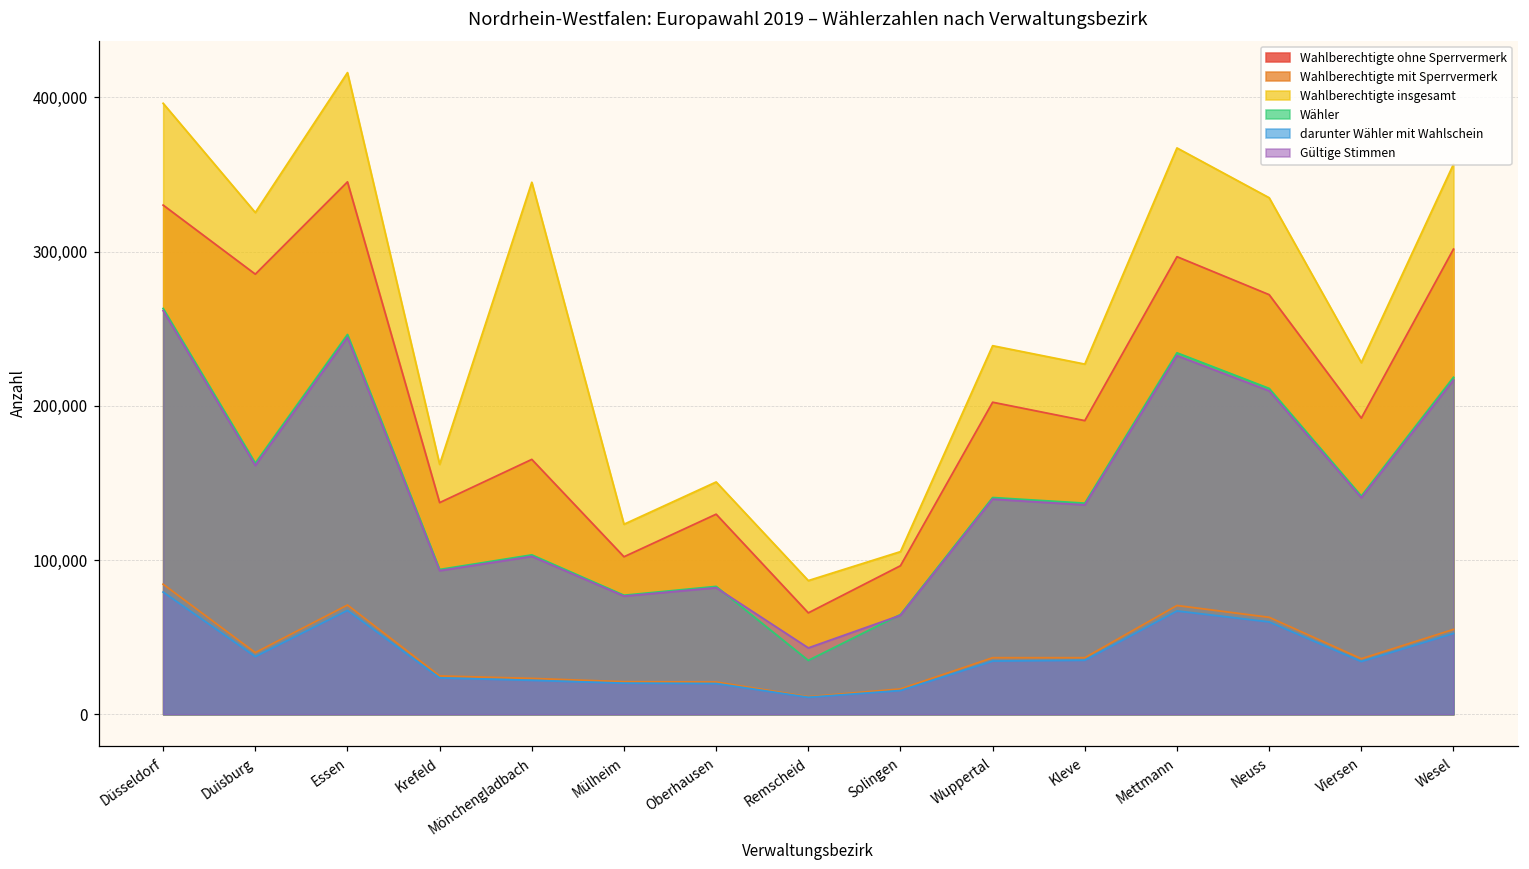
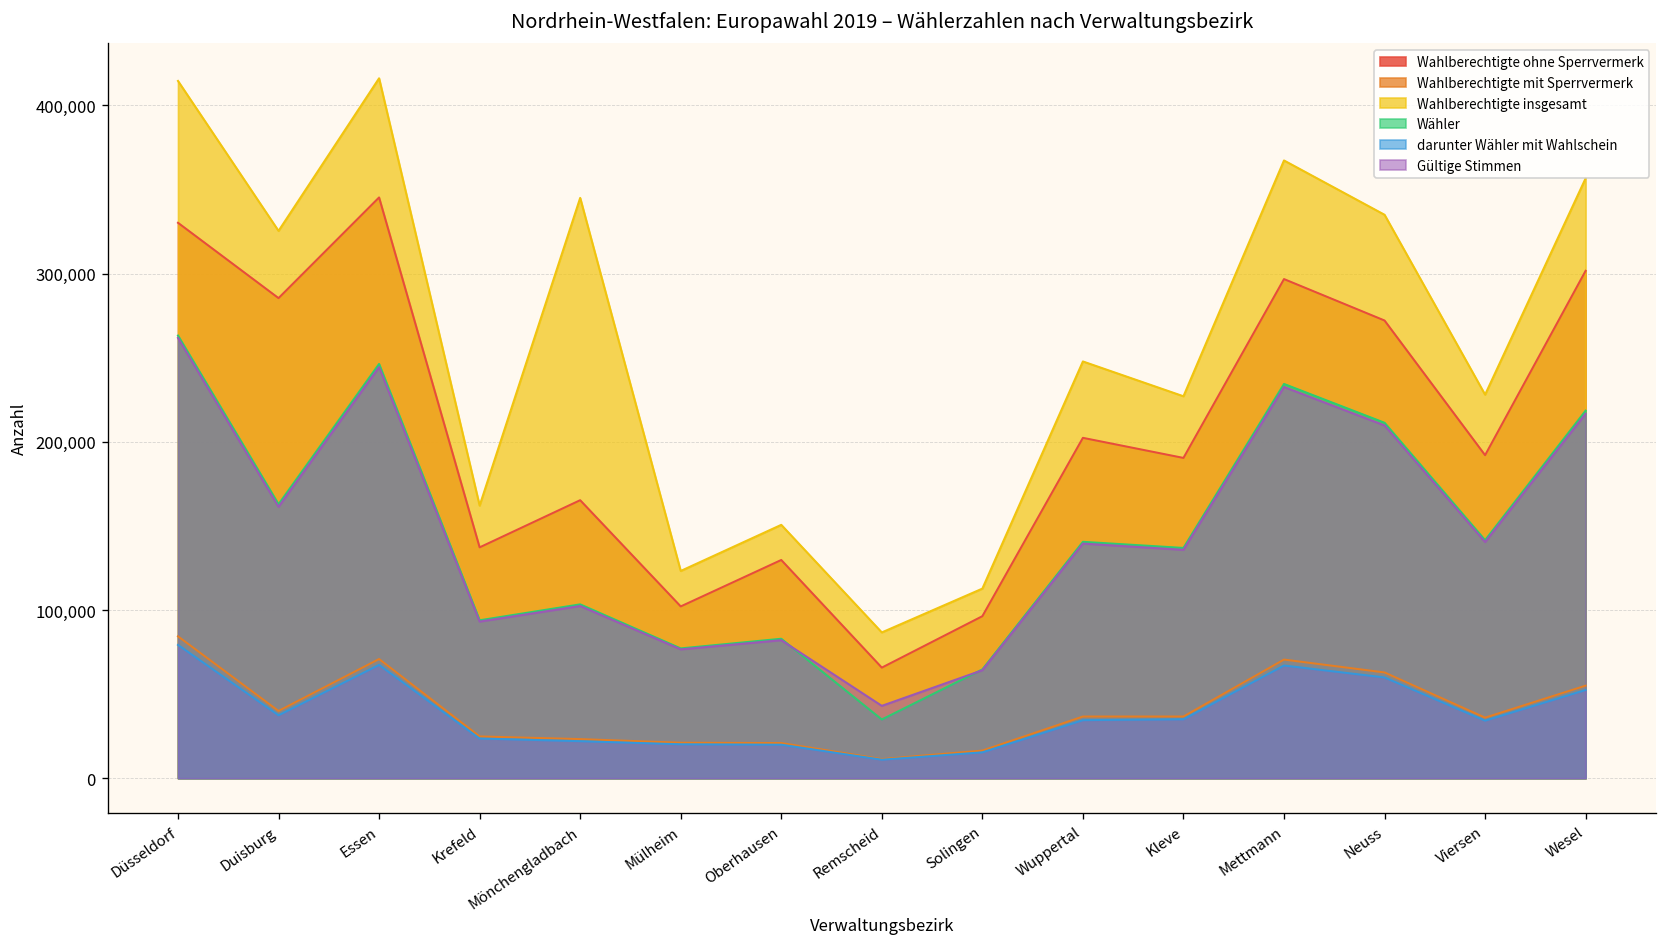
  {
    "Wahlberechtigte insgesamt": {
-     "Düsseldorf": "396,000",
+     "Düsseldorf": "415,000",
      "Duisburg": "325,000",
      "Essen": "416,000",
      "Krefeld": "162,000",
      "Mönchengladbach": "345,000",
      "Mülheim": "123,000",
      "Oberhausen": "151,000",
      "Remscheid": "87,000",
-     "Solingen": "105,000",
-     "Wuppertal": "239,000",
+     "Solingen": "113,000",
+     "Wuppertal": "248,000",
      "Kleve": "227,000",
      "Mettmann": "367,000",
      "Neuss": "335,000",
      "Viersen": "228,000",
      "Wesel": "357,000"
    },
    "Wähler": {
      "Essen": "246,000",
      "Remscheid": "35,000",
      "Wesel": "219,000"
    },
    "darunter Wähler mit Wahlschein": {
      "Düsseldorf": "79,000",
      "Duisburg": "37,000",
      "Essen": "67,000",
      "Wuppertal": "34,000",
      "Mettmann": "67,000",
      "Neuss": "60,000",
      "Wesel": "52,000"
    },
    "Gültige Stimmen": {
      "Essen": "244,000",
      "Remscheid": "43,000",
      "Wesel": "217,000"
    }
  }
